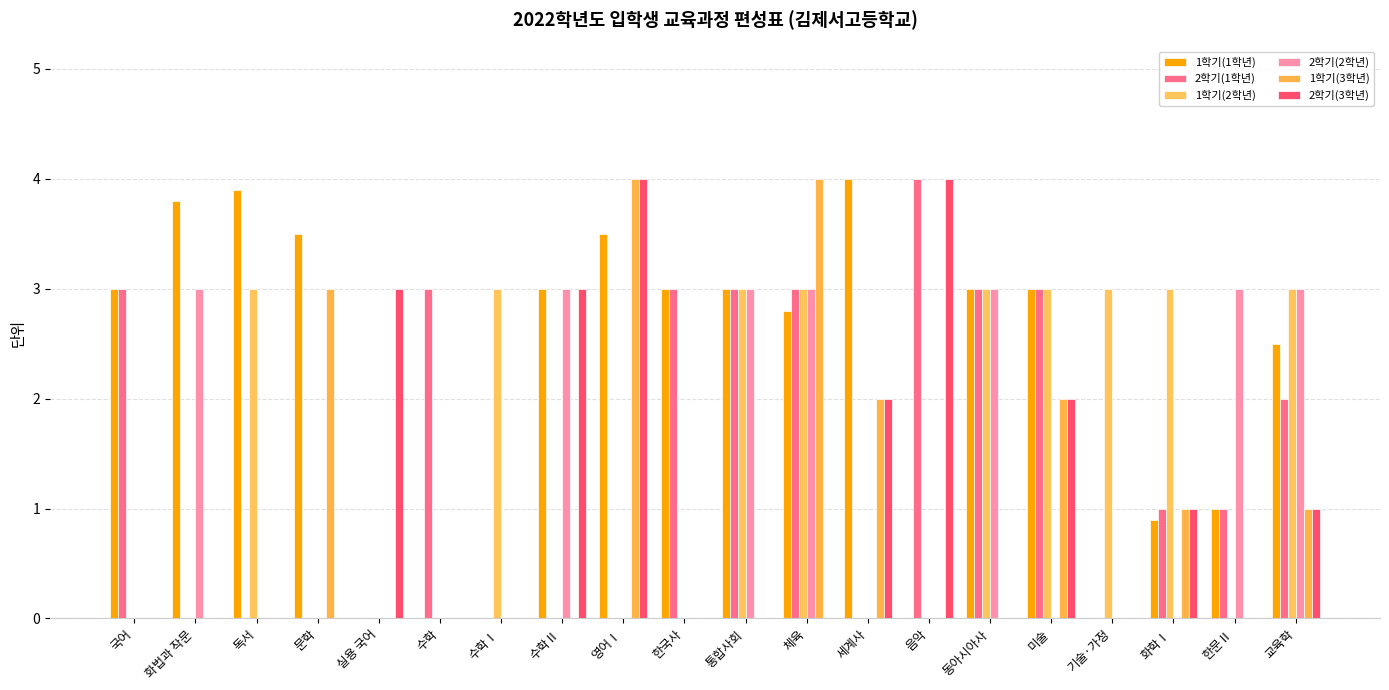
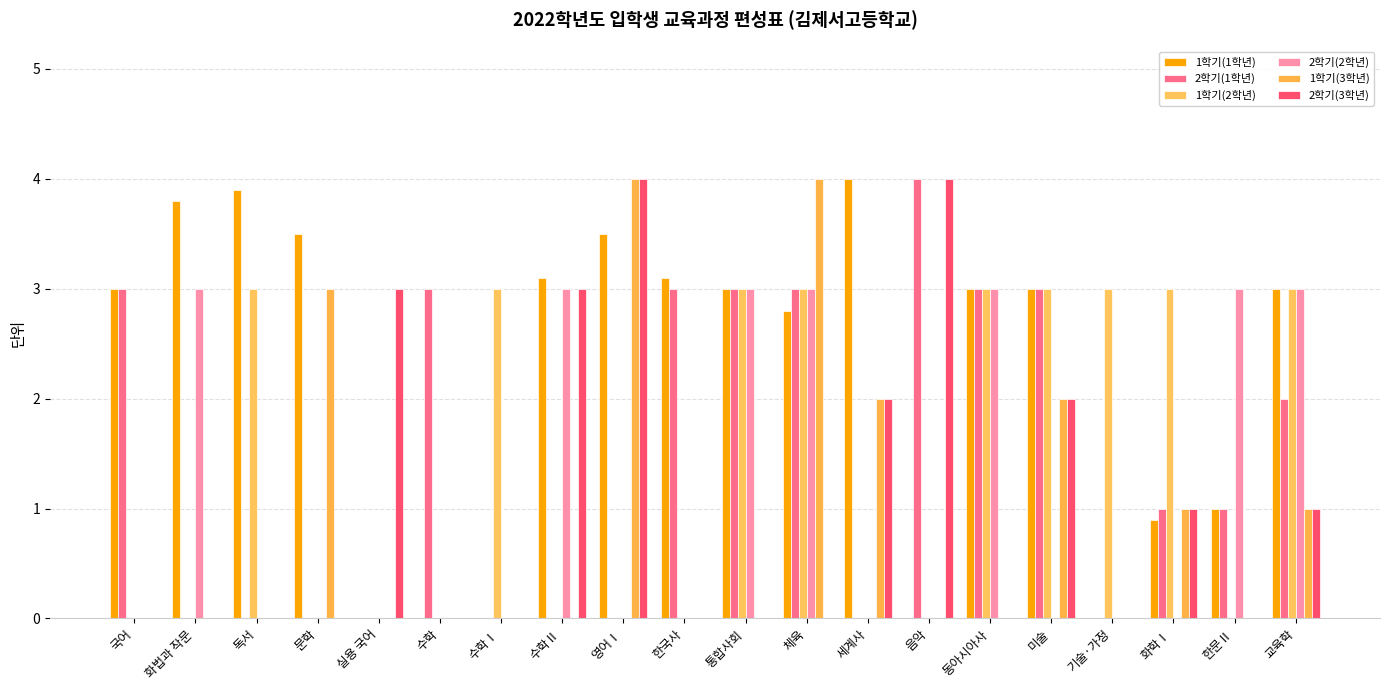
  {
    "1학기(1학년)": {
      "국어": 3.0,
      "화법과 작문": 3.8,
      "독서": 3.9,
      "문학": 3.5,
      "실용 국어": 0.0,
      "수학": 0.0,
      "수학Ⅰ": 0.0,
-     "수학Ⅱ": 3.0,
+     "수학Ⅱ": 3.1,
      "영어Ⅰ": 3.5,
-     "한국사": 3.0,
+     "한국사": 3.1,
      "통합사회": 3.0,
      "체육": 2.8,
      "세계사": 4.0,
      "음악": 0.0,
      "동아시아사": 3.0,
      "미술": 3.0,
      "기술·가정": 0.0,
      "화학Ⅰ": 0.9,
      "한문Ⅱ": 1.0,
-     "교육학": 2.5
+     "교육학": 3.0
    }
  }
